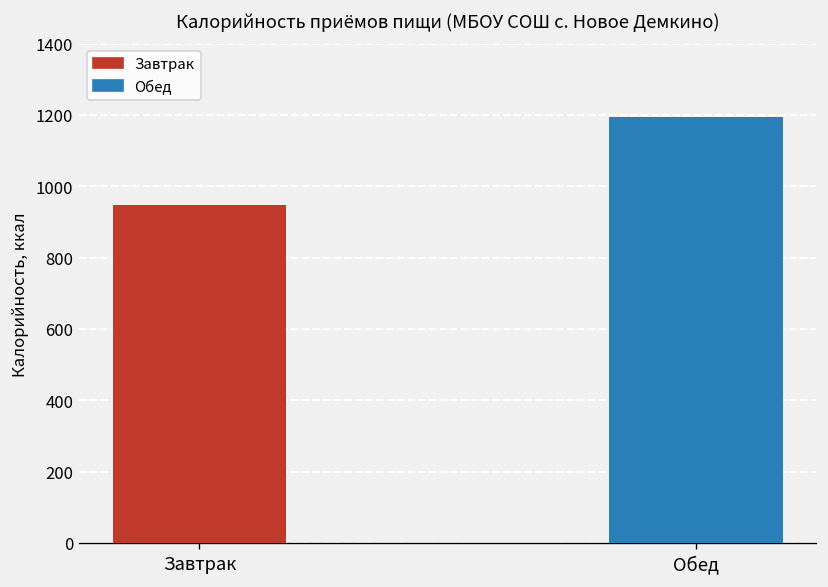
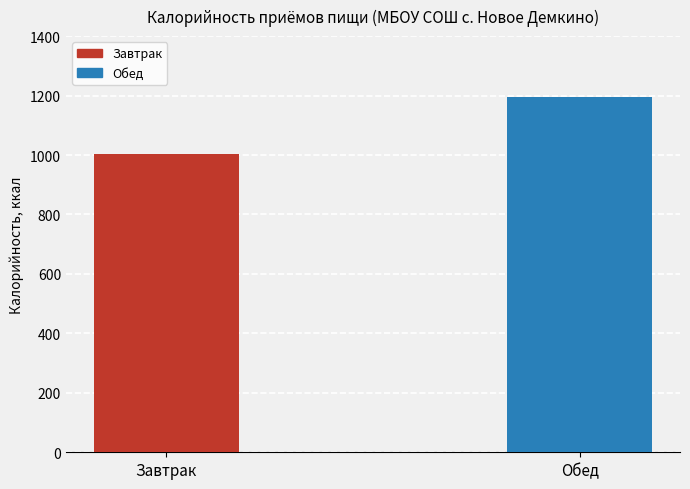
  {
-   "Завтрак": 950,
+   "Завтрак": 1000,
    "Обед": 1190
  }
